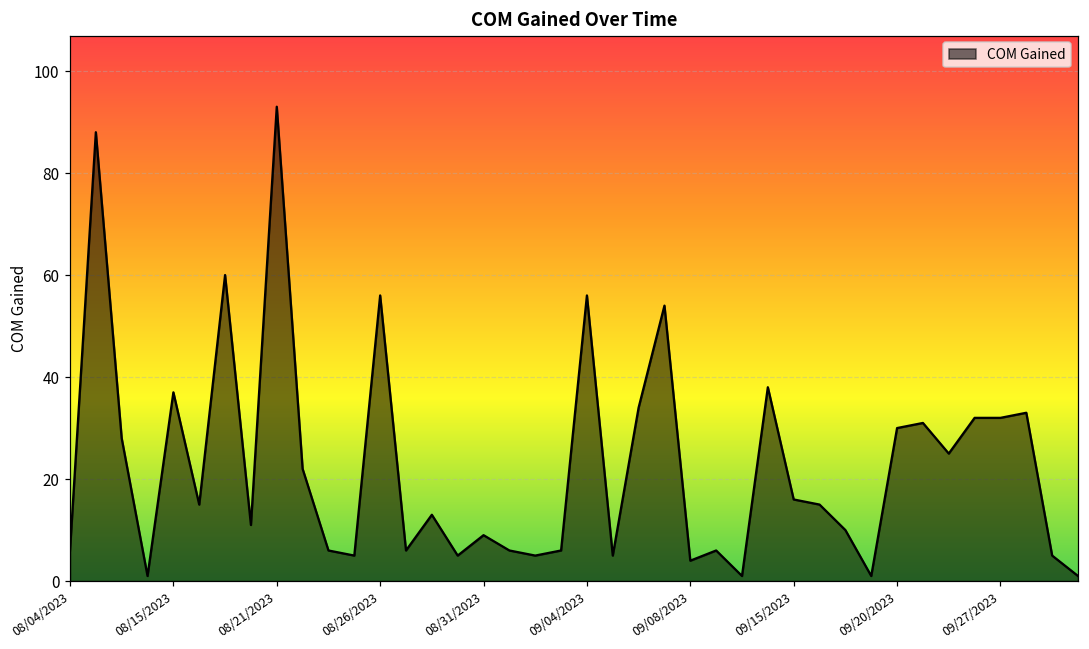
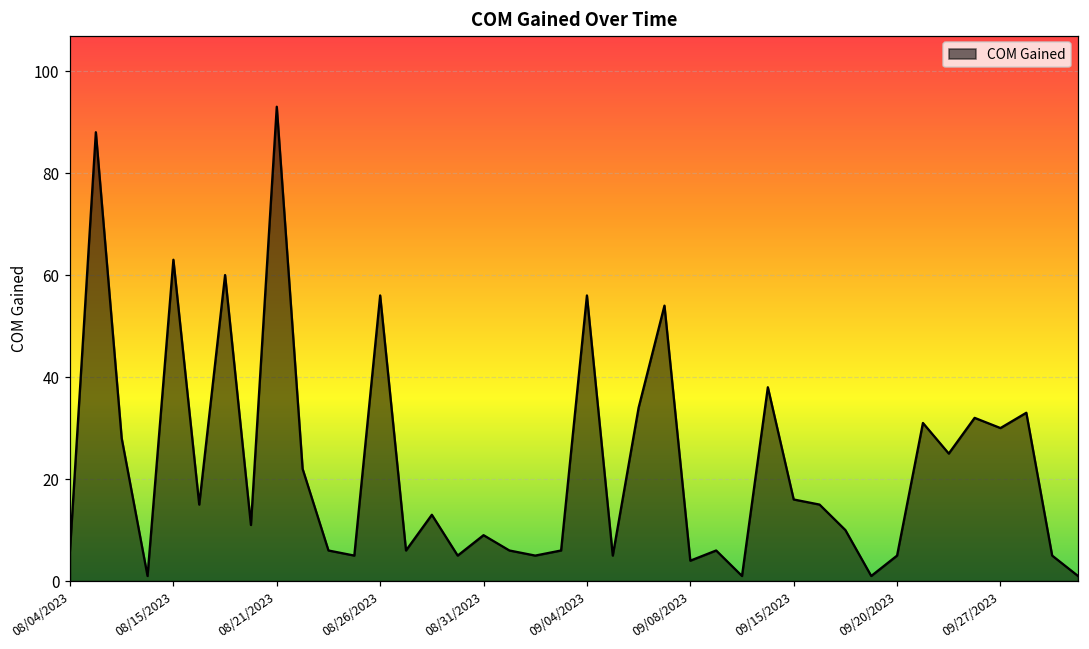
  {
    "08/04/2023": 6,
-   "08/15/2023": 37,
+   "08/15/2023": 63,
    "08/21/2023": 93,
    "08/26/2023": 56,
    "08/31/2023": 9,
    "09/04/2023": 56,
    "09/08/2023": 4,
    "09/15/2023": 16,
-   "09/20/2023": 30,
-   "09/27/2023": 32
+   "09/20/2023": 5,
+   "09/27/2023": 30
  }
